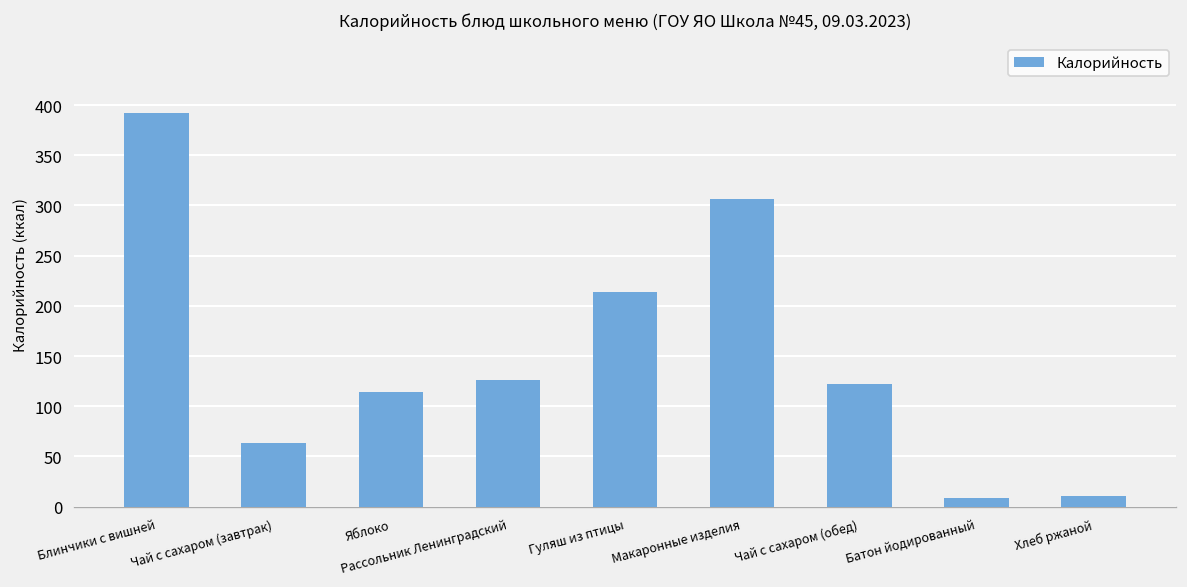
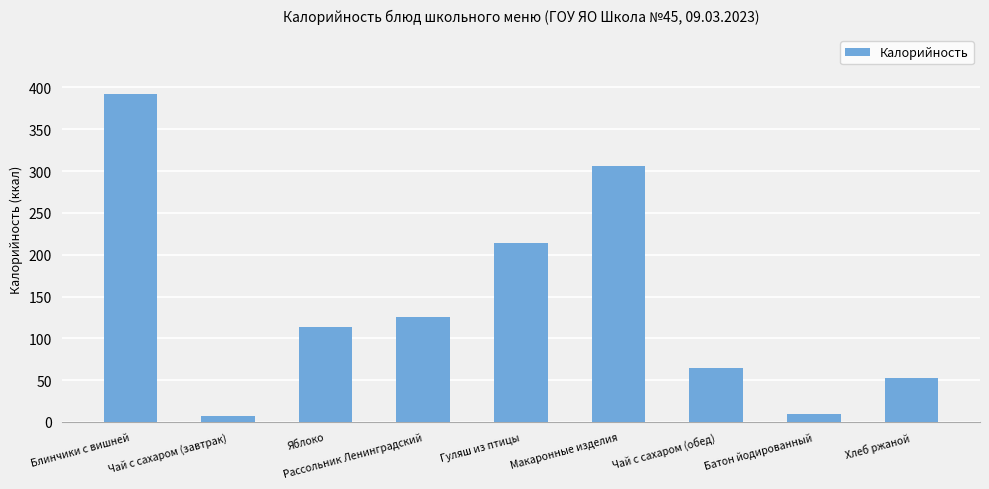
  {
    "Блинчики с вишней": 390,
-   "Чай с сахаром (завтрак)": 60,
+   "Чай с сахаром (завтрак)": 10,
    "Яблоко": 110,
    "Рассольник Ленинградский": 130,
    "Гуляш из птицы": 210,
    "Макаронные изделия": 310,
-   "Чай с сахаром (обед)": 120,
+   "Чай с сахаром (обед)": 60,
    "Батон йодированный": 10,
-   "Хлеб ржаной": 10
+   "Хлеб ржаной": 50
  }
